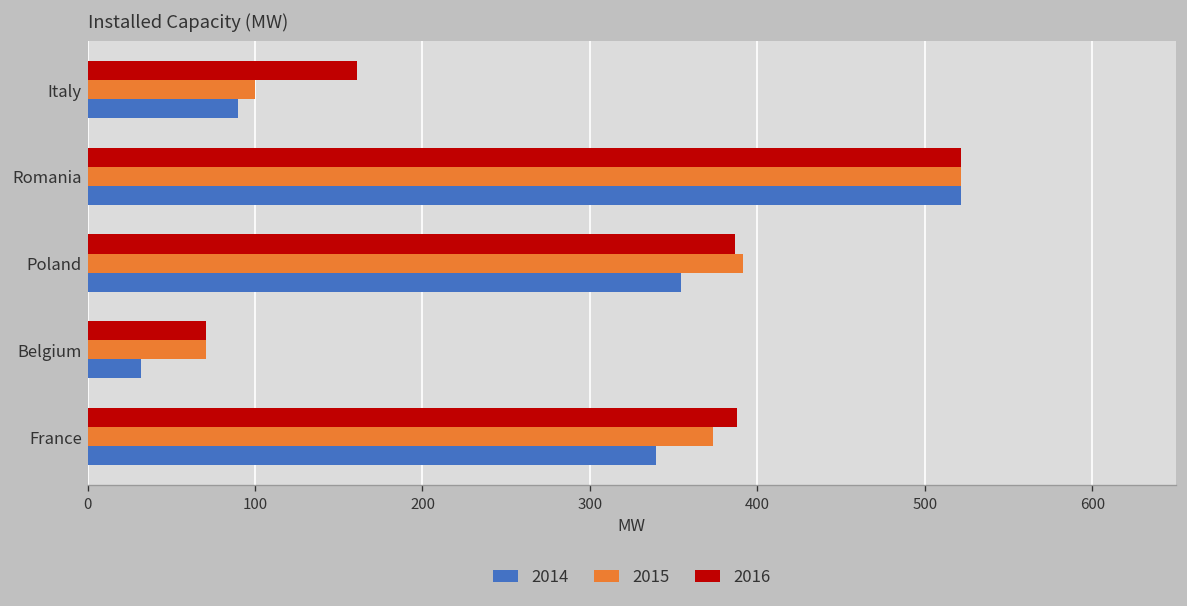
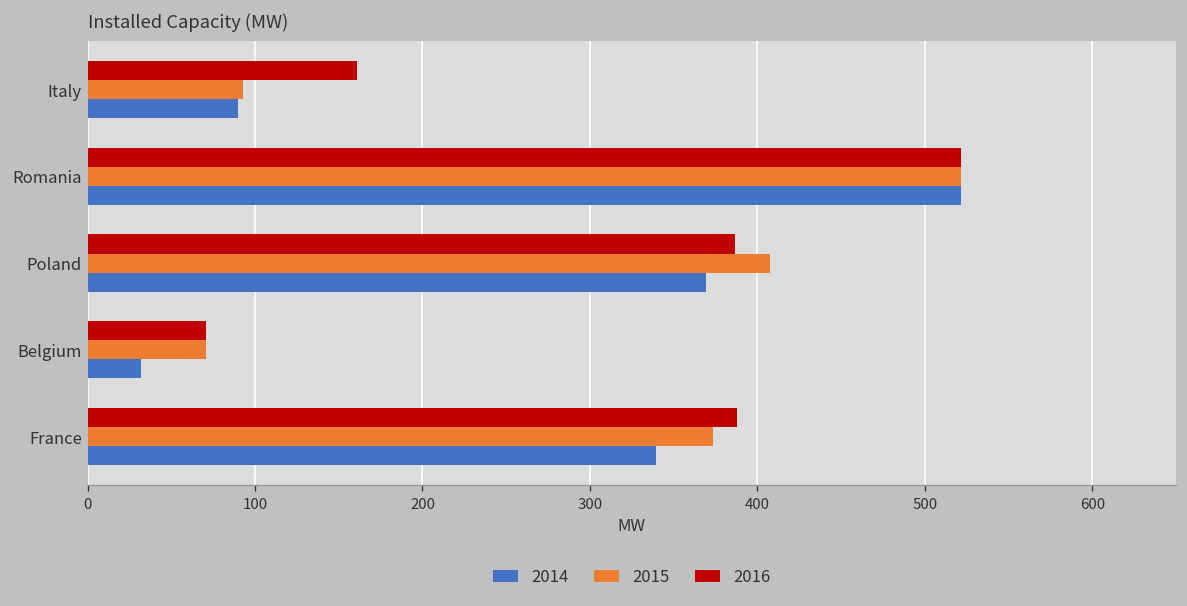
  {
    "2014": {
      "Italy": 90,
      "Romania": 521,
-     "Poland": 354,
+     "Poland": 370,
      "Belgium": 32,
      "France": 340
    },
    "2015": {
-     "Italy": 100,
+     "Italy": 93,
      "Romania": 521,
-     "Poland": 392,
+     "Poland": 408,
      "Belgium": 71,
      "France": 373
    },
    "2016": {
      "Italy": 161,
      "Romania": 521,
      "Poland": 387,
      "Belgium": 71,
      "France": 388
    }
  }
